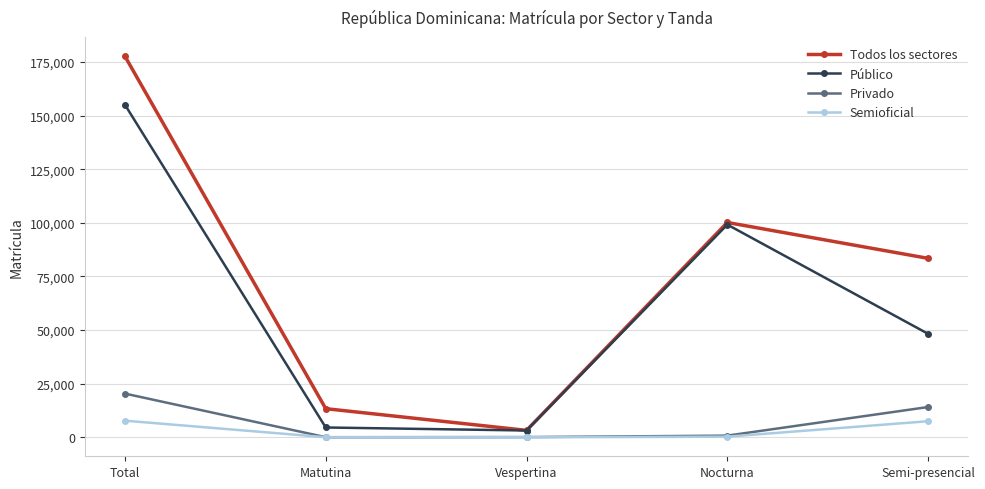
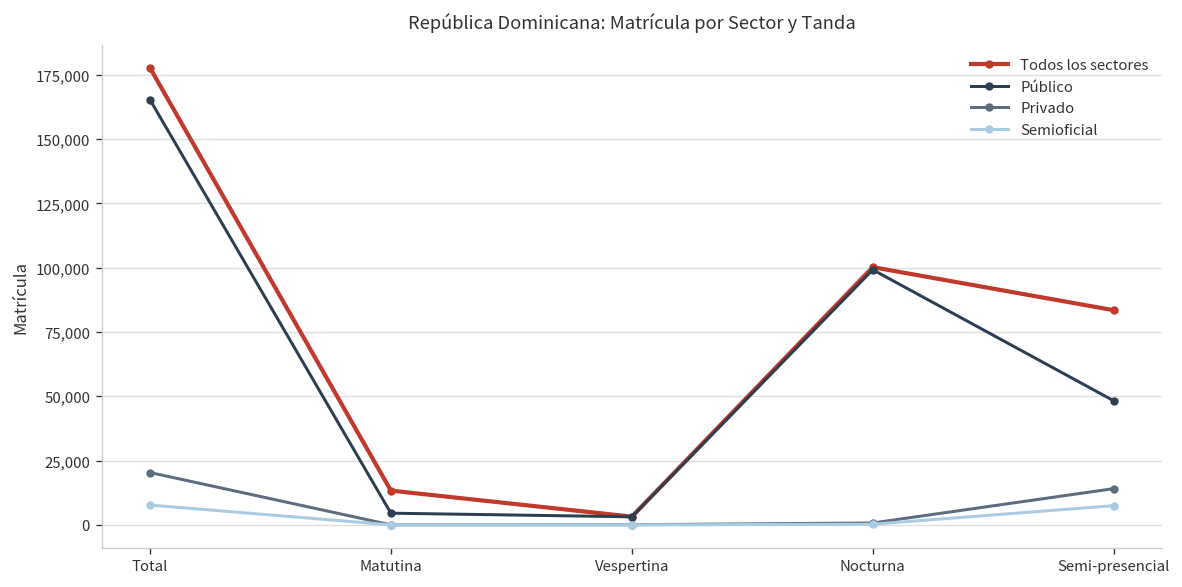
  {
    "Todos los sectores": {
      "Total": "178,000",
      "Matutina": "13,000",
      "Semi-presencial": "83,000"
    },
    "Público": {
-     "Total": "155,000",
+     "Total": "165,000",
      "Matutina": "5,000",
      "Semi-presencial": "48,000"
    },
    "Privado": {
      "Total": "20,000",
      "Semi-presencial": "14,000"
    },
    "Semioficial": {
      "Total": "8,000",
      "Semi-presencial": "7,000"
    }
  }
